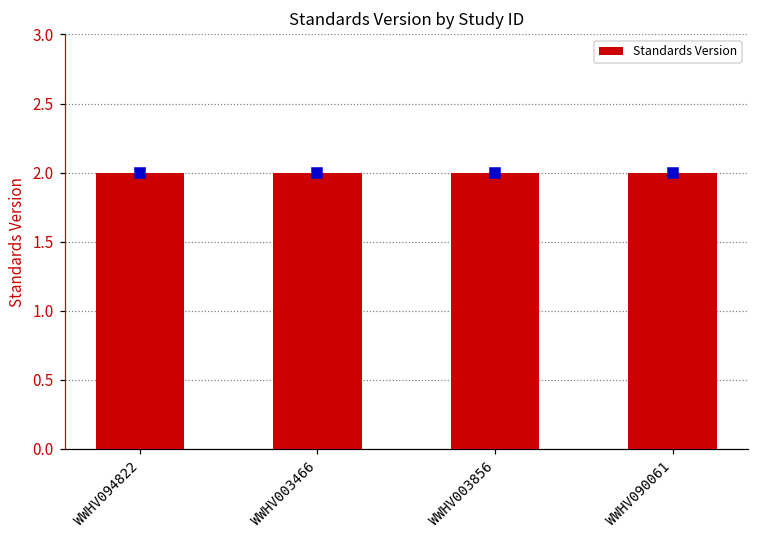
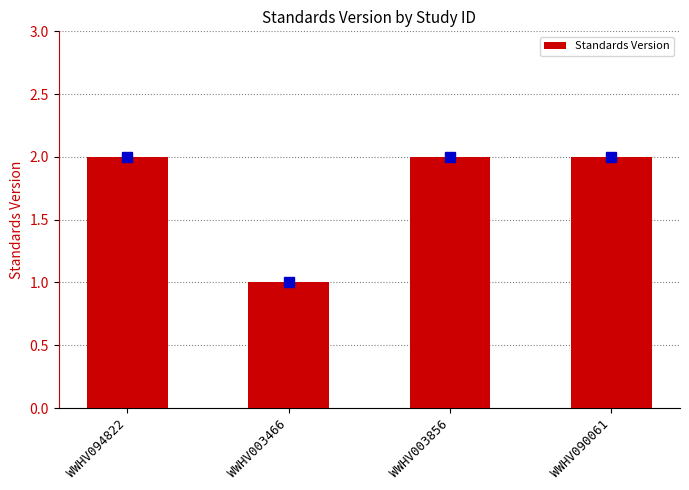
  {
    "Standards Version": {
      "WWHV094822": 2,
-     "WWHV003466": 2,
+     "WWHV003466": 1,
      "WWHV003856": 2,
      "WWHV090061": 2
    }
  }
